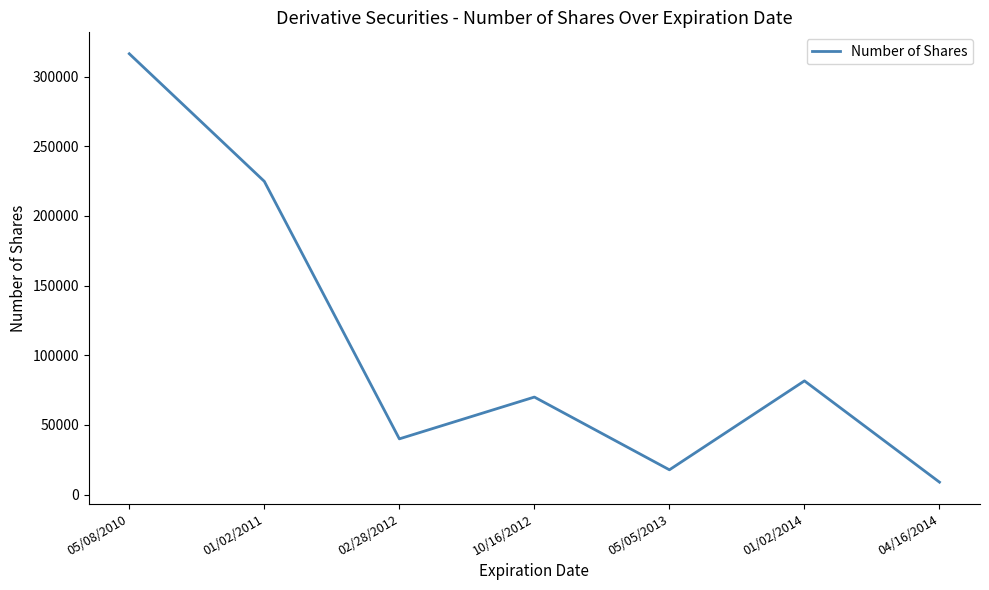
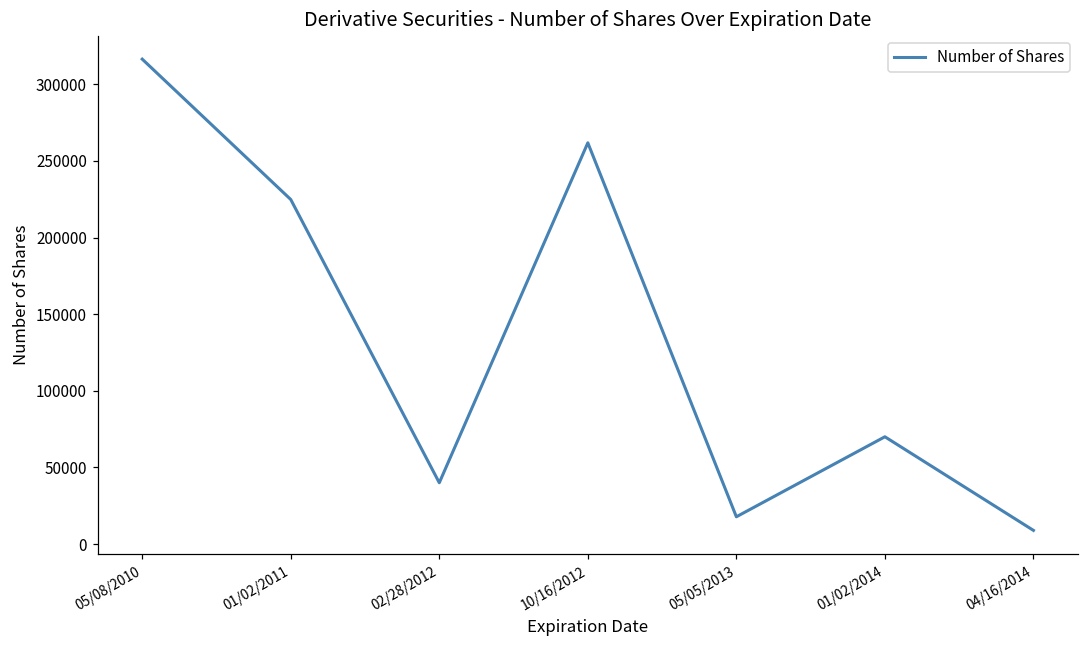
  {
    "05/08/2010": 316000,
    "01/02/2011": 225000,
    "02/28/2012": 40000,
-   "10/16/2012": 70000,
+   "10/16/2012": 262000,
    "05/05/2013": 18000,
-   "01/02/2014": 82000,
+   "01/02/2014": 70000,
    "04/16/2014": 9000
  }
